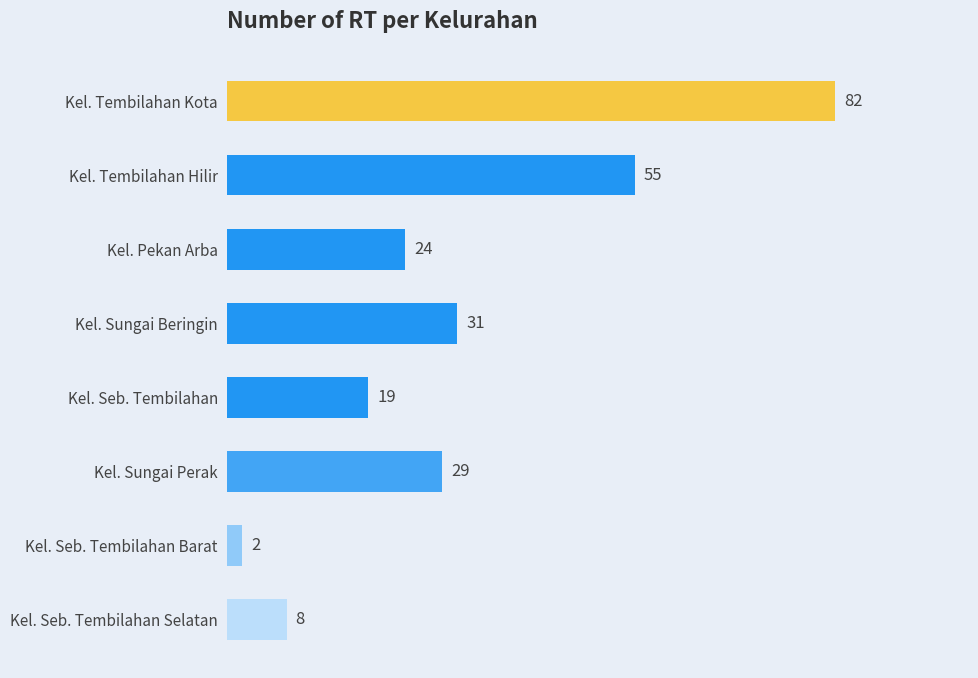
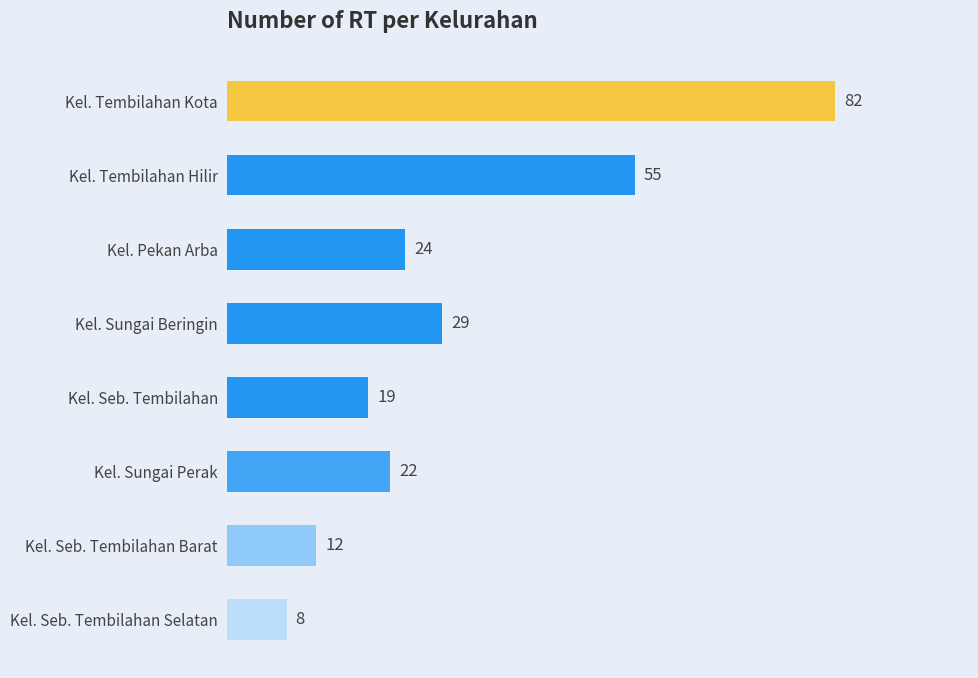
  {
    "Kel. Tembilahan Kota": 82,
    "Kel. Tembilahan Hilir": 55,
    "Kel. Pekan Arba": 24,
-   "Kel. Sungai Beringin": 31,
+   "Kel. Sungai Beringin": 29,
    "Kel. Seb. Tembilahan": 19,
-   "Kel. Sungai Perak": 29,
-   "Kel. Seb. Tembilahan Barat": 2,
+   "Kel. Sungai Perak": 22,
+   "Kel. Seb. Tembilahan Barat": 12,
    "Kel. Seb. Tembilahan Selatan": 8
  }
